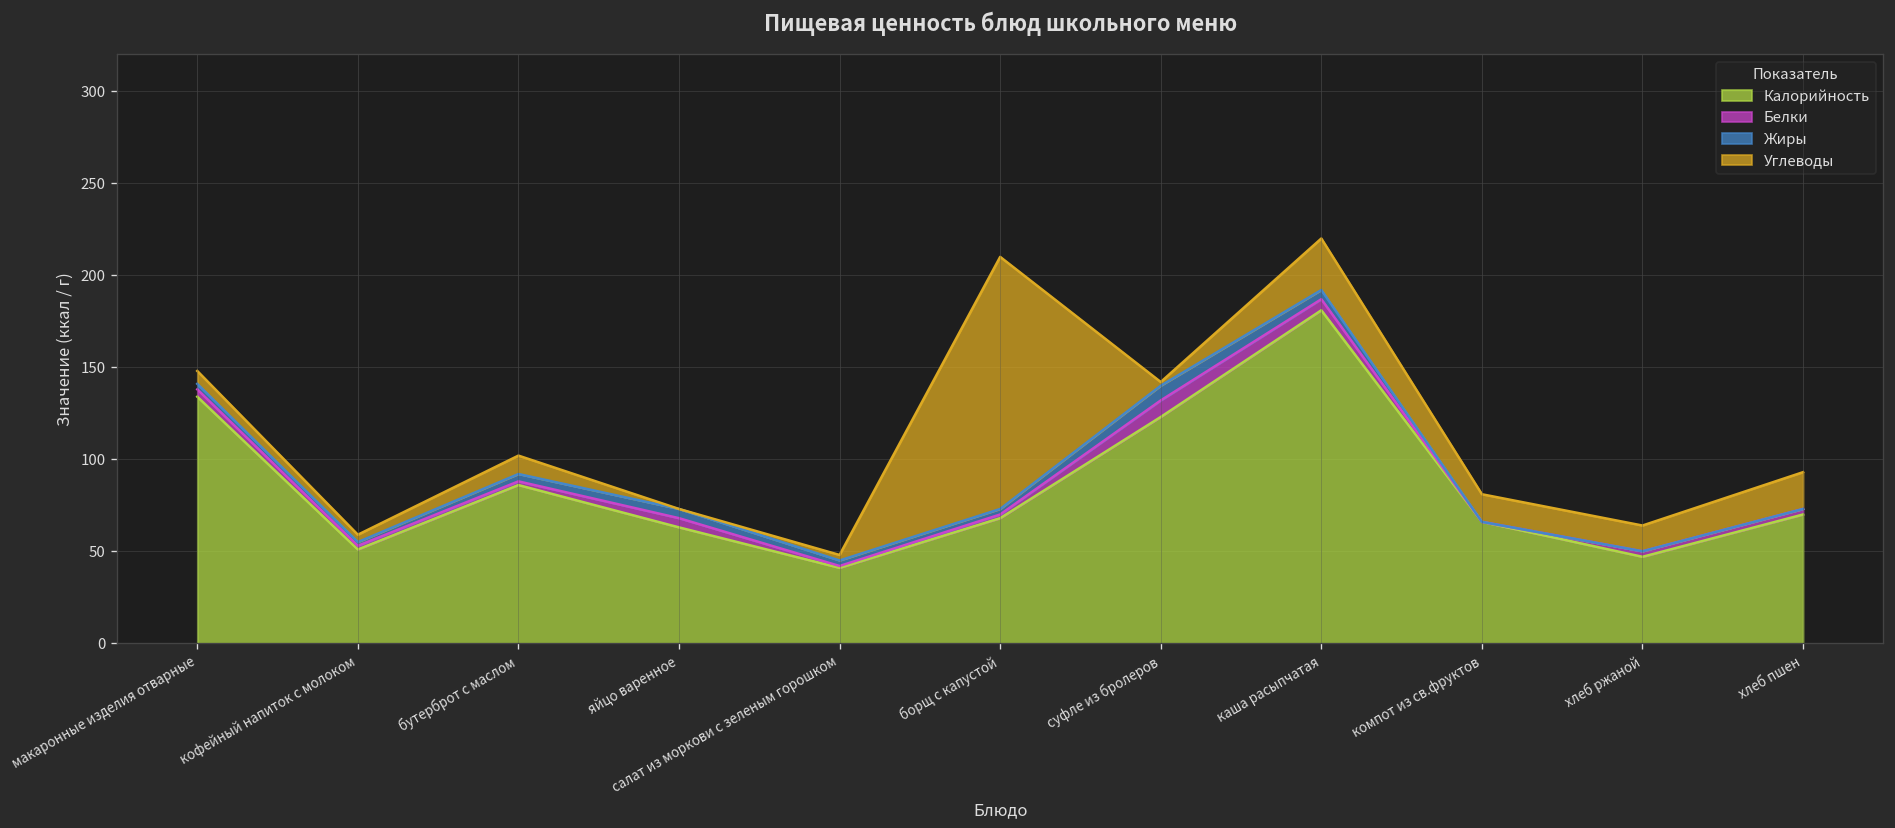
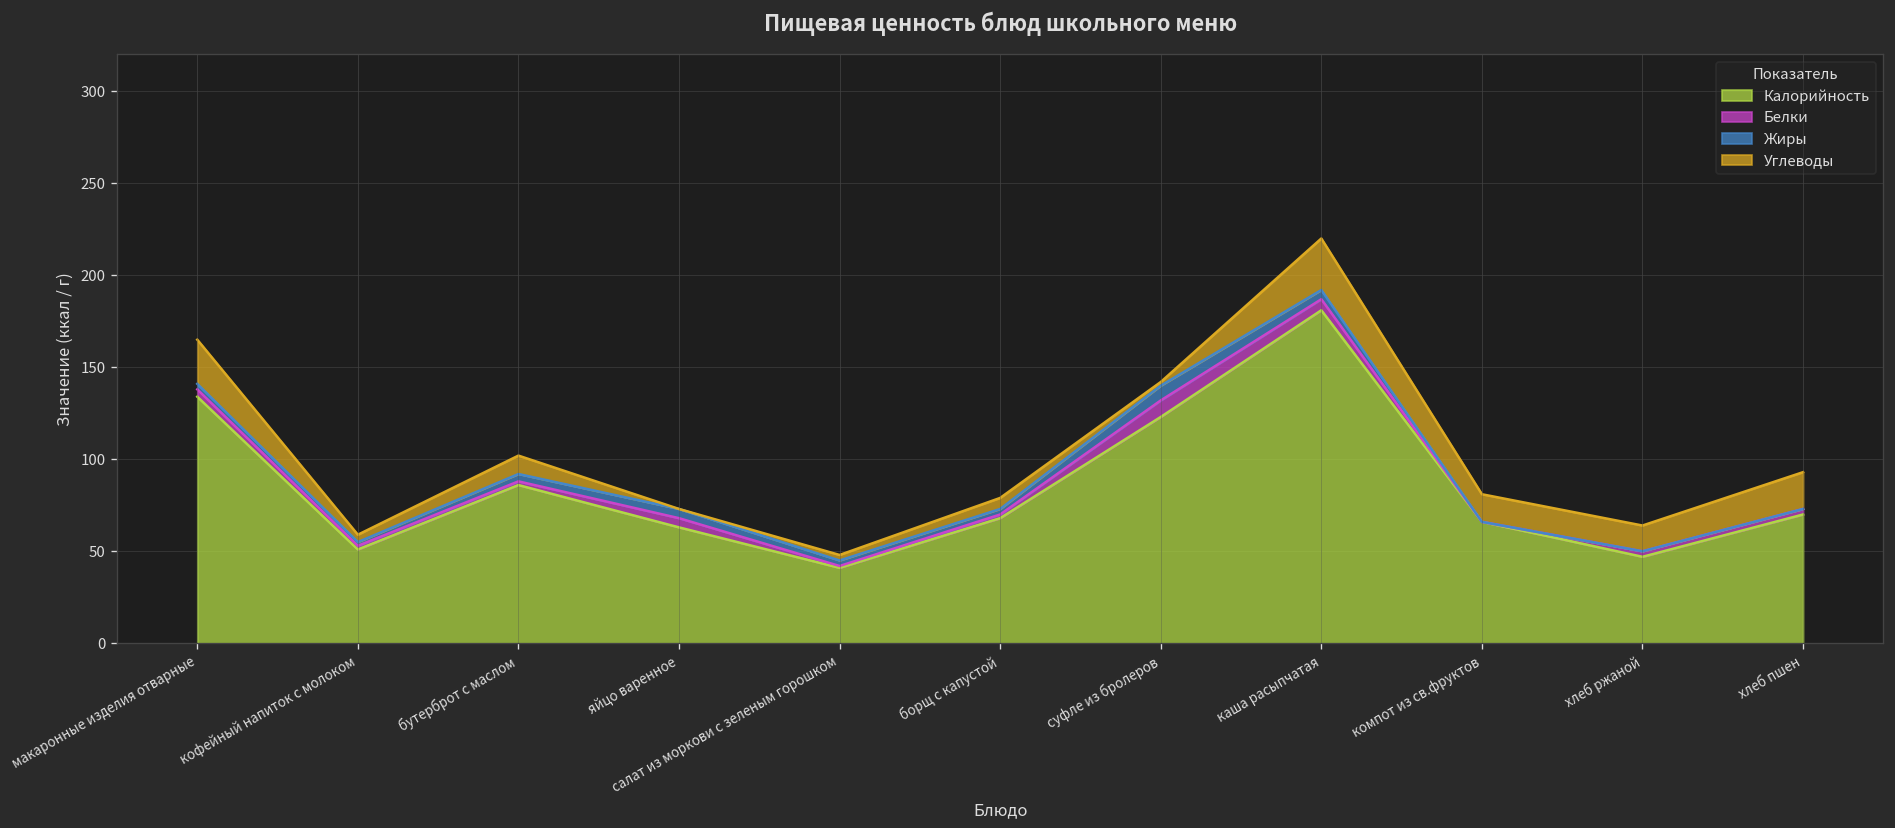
  {
    "Калорийность": {
      "макаронные изделия отварные": 134,
      "кофейный напиток с молоком": 51,
      "бутерброт с маслом": 86,
      "яйцо варенное": 63,
      "борщ с капустой": 68,
      "суфле из бролеров": 123,
      "каша расыпчатая": 181,
      "хлеб ржаной": 47,
      "хлеб пшен": 70
    },
    "Белки": {
      "макаронные изделия отварные": 4,
      "кофейный напиток с молоком": 2,
      "бутерброт с маслом": 2,
      "яйцо варенное": 5,
      "борщ с капустой": 2,
      "суфле из бролеров": 9,
      "каша расыпчатая": 6
    },
    "Жиры": {
      "макаронные изделия отварные": 3,
      "кофейный напиток с молоком": 2,
      "бутерброт с маслом": 4,
      "салат из моркови с зеленым горошком": 3,
      "борщ с капустой": 3,
      "суфле из бролеров": 8,
      "каша расыпчатая": 5
    },
    "Углеводы": {
-     "макаронные изделия отварные": 7,
+     "макаронные изделия отварные": 24,
      "кофейный напиток с молоком": 4,
      "бутерброт с маслом": 10,
      "салат из моркови с зеленым горошком": 3,
-     "борщ с капустой": 137,
+     "борщ с капустой": 6,
      "суфле из бролеров": 2,
      "каша расыпчатая": 28,
      "компот из св.фруктов": 15,
      "хлеб ржаной": 14,
      "хлеб пшен": 20
    }
  }
